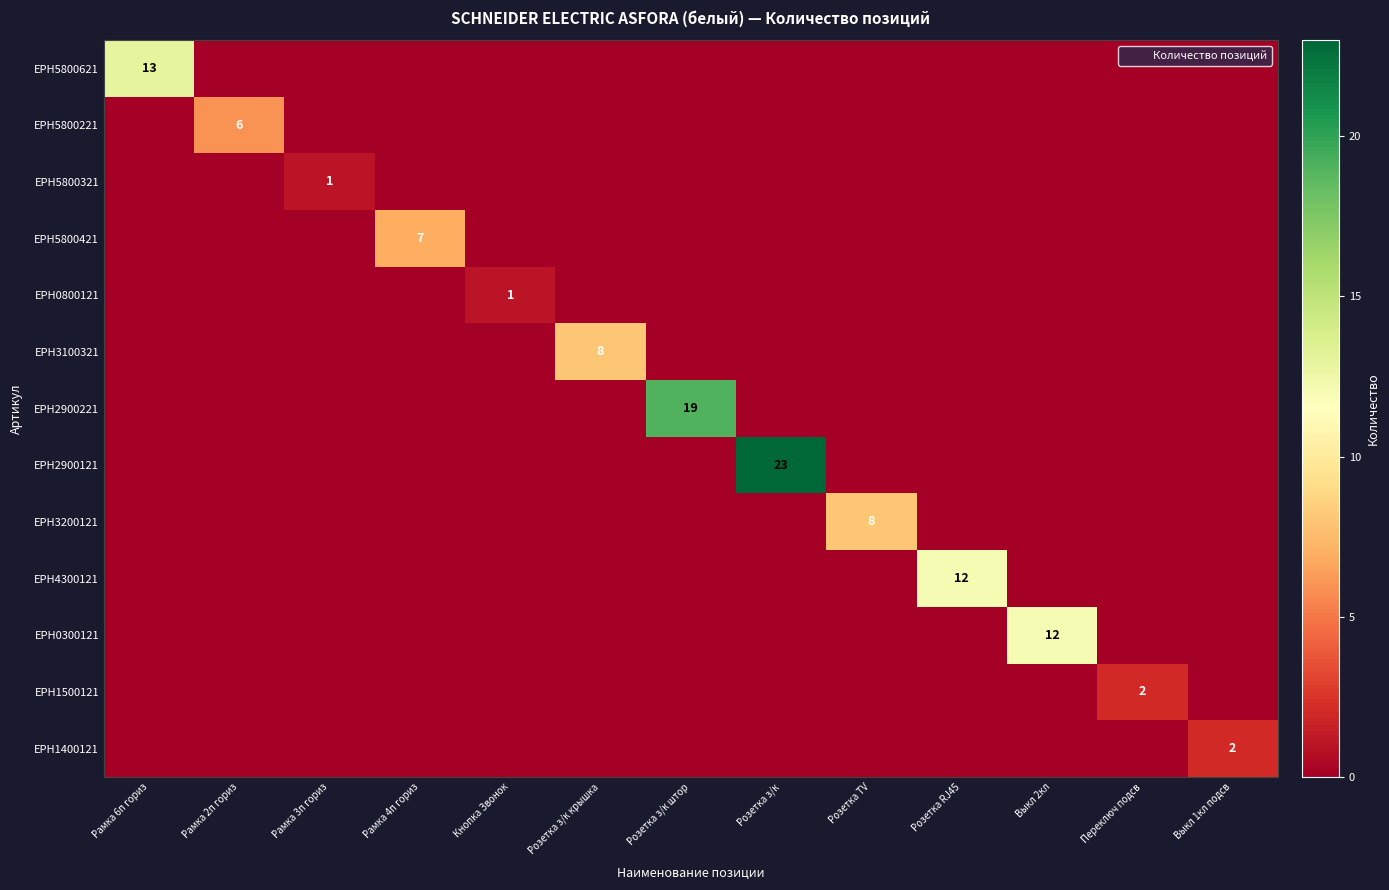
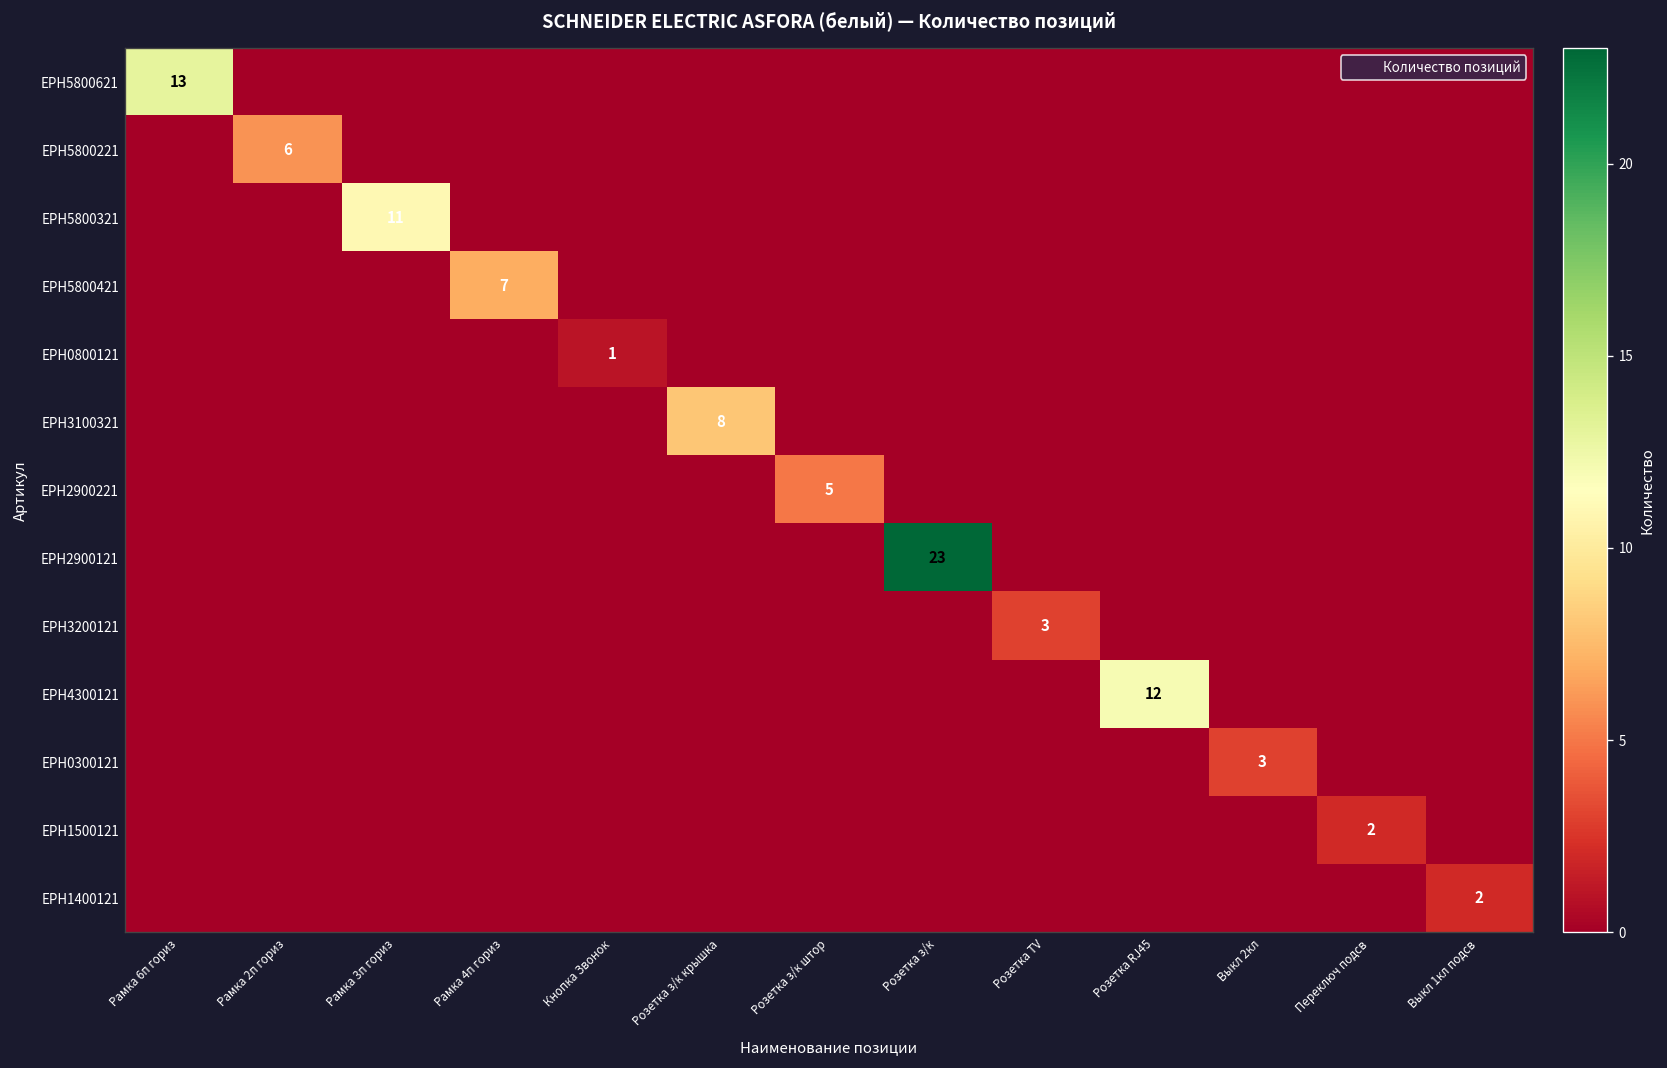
  {
    "EPH5800621": {
      "Рамка 6п гориз": 13
    },
    "EPH5800221": {
      "Рамка 2п гориз": 6
    },
    "EPH5800321": {
-     "Рамка 3п гориз": 1
+     "Рамка 3п гориз": 11
    },
    "EPH5800421": {
      "Рамка 4п гориз": 7
    },
    "EPH0800121": {
      "Кнопка Звонок": 1
    },
    "EPH3100321": {
      "Розетка з/к крышка": 8
    },
    "EPH2900221": {
-     "Розетка з/к штор": 19
+     "Розетка з/к штор": 5
    },
    "EPH2900121": {
      "Розетка з/к": 23
    },
    "EPH3200121": {
-     "Розетка TV": 8
+     "Розетка TV": 3
    },
    "EPH4300121": {
      "Розетка RJ45": 12
    },
    "EPH0300121": {
-     "Выкл 2кл": 12
+     "Выкл 2кл": 3
    },
    "EPH1500121": {
      "Переключ подсв": 2
    },
    "EPH1400121": {
      "Выкл 1кл подсв": 2
    }
  }
